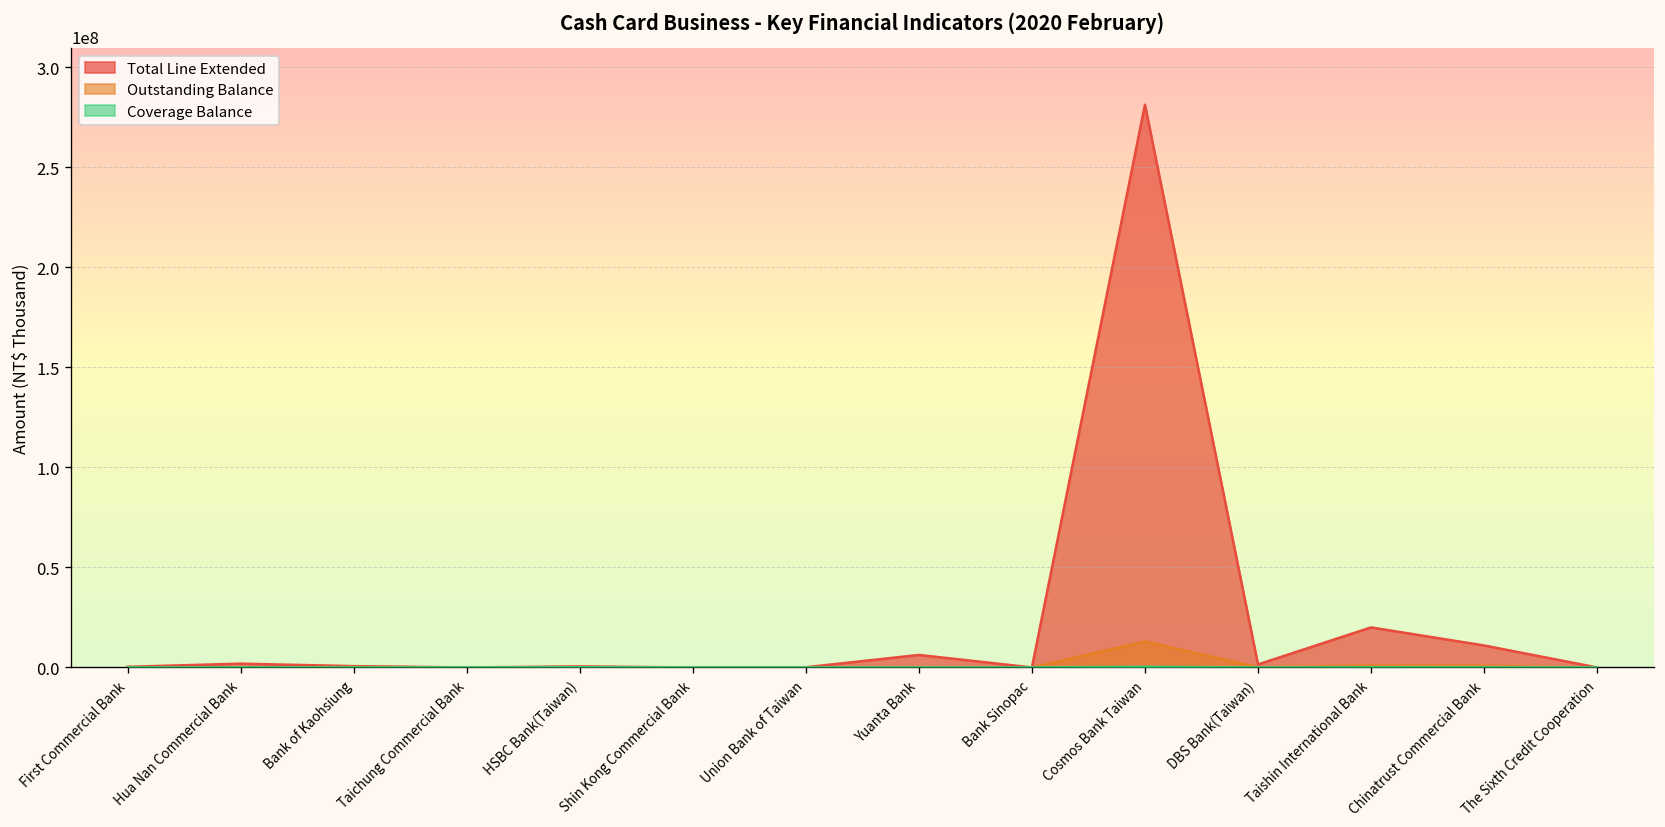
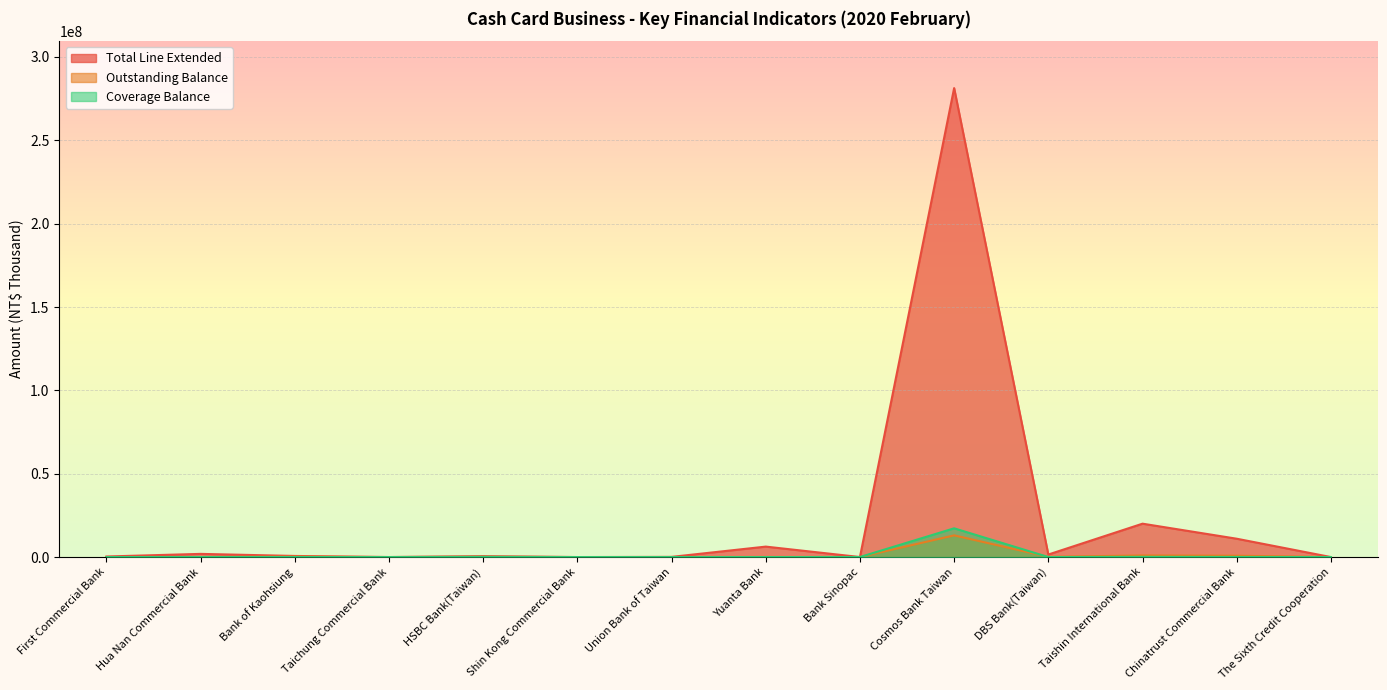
  {
    "Coverage Balance": {
-     "Cosmos Bank Taiwan": 0
+     "Cosmos Bank Taiwan": 17000000
    }
  }
